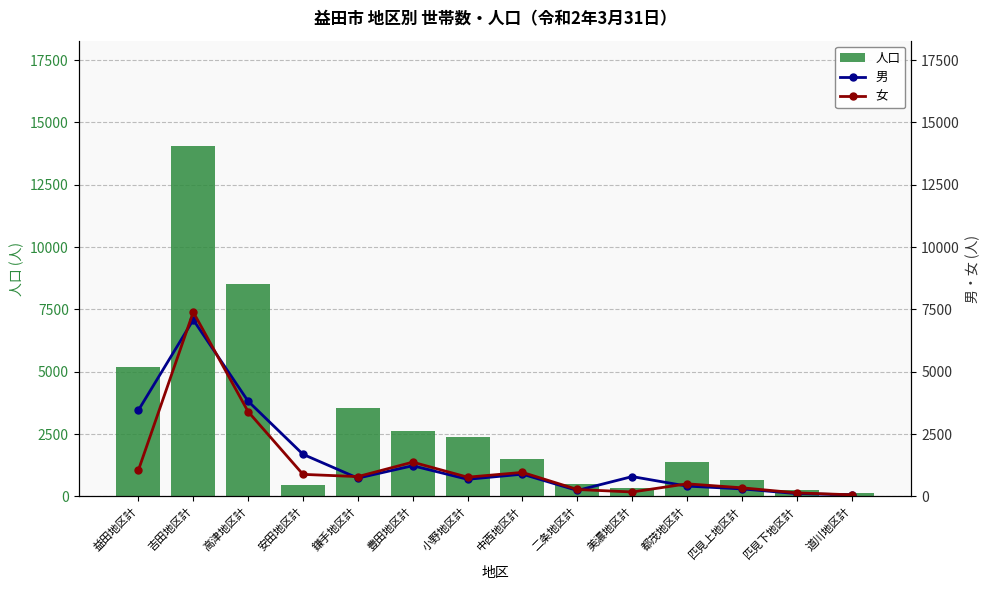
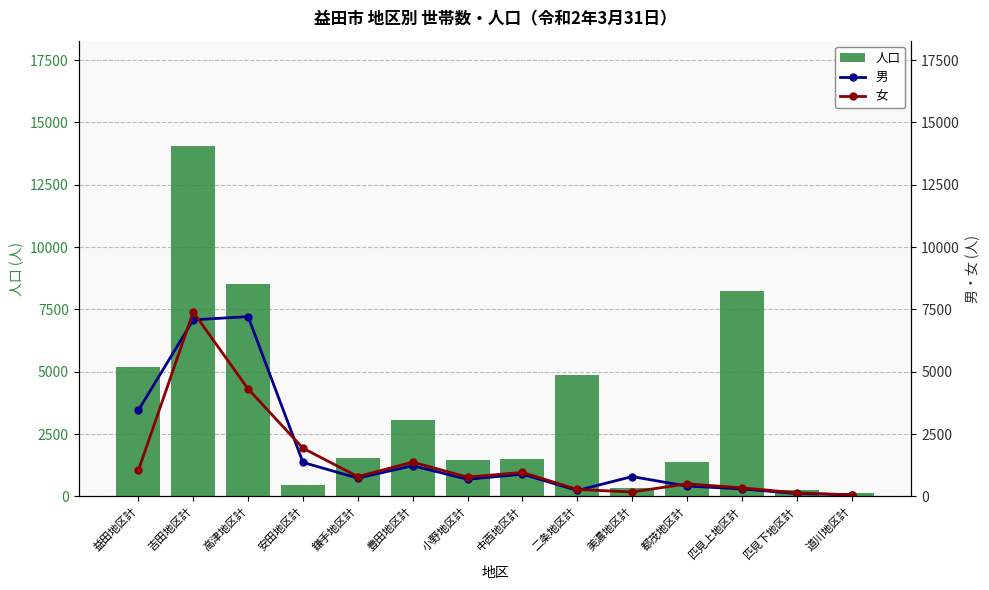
  {
    "人口": {
      "益田地区計": 5200,
      "吉田地区計": 14100,
      "高津地区計": 8500,
      "安田地区計": 400,
-     "鎌手地区計": 3600,
-     "豊田地区計": 2600,
-     "小野地区計": 2400,
+     "鎌手地区計": 1500,
+     "豊田地区計": 3000,
+     "小野地区計": 1500,
      "中西地区計": 1500,
-     "二条地区計": 500,
+     "二条地区計": 4900,
      "美濃地区計": 300,
      "都茂地区計": 1400,
-     "匹見上地区計": 600,
+     "匹見上地区計": 8300,
      "匹見下地区計": 300,
      "道川地区計": 100
    },
    "男": {
      "益田地区計": 3500,
      "吉田地区計": 7100,
-     "高津地区計": 3800,
-     "安田地区計": 1700,
+     "高津地区計": 7200,
+     "安田地区計": 1400,
      "豊田地区計": 1200,
      "美濃地区計": 800
    },
    "女": {
      "益田地区計": 1100,
      "吉田地区計": 7400,
-     "高津地区計": 3400,
-     "安田地区計": 900,
+     "高津地区計": 4300,
+     "安田地区計": 1900,
      "豊田地区計": 1400,
      "美濃地区計": 200
    }
  }
